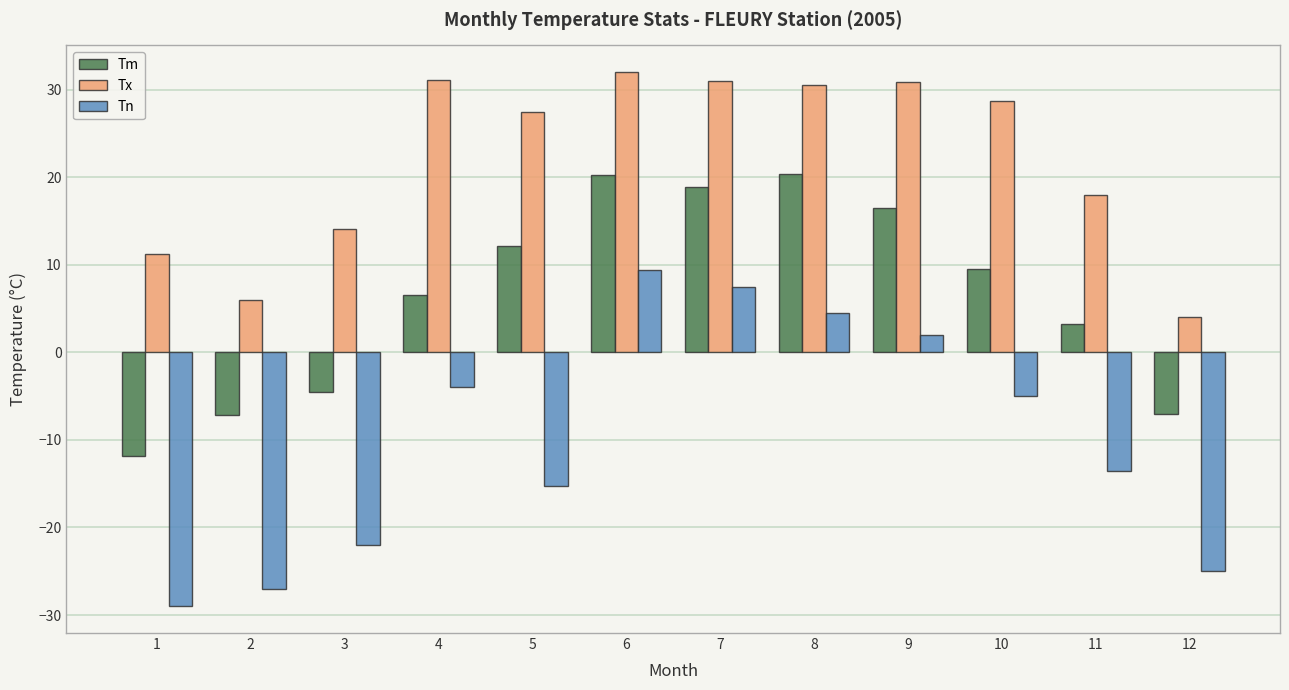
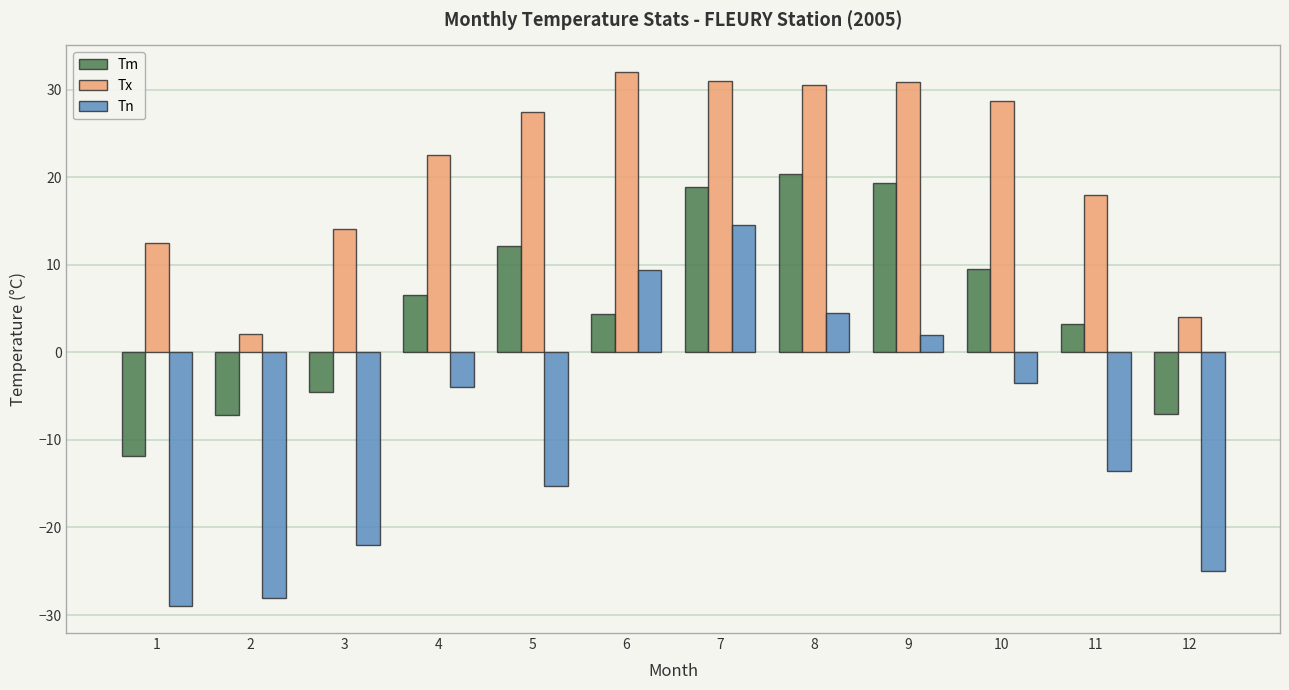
  {
    "Tm": {
      "1": -12,
      "2": -7,
      "3": -5,
      "4": 7,
      "5": 12,
-     "6": 20,
+     "6": 4,
      "7": 19,
      "8": 20,
-     "9": 17,
+     "9": 19,
      "10": 10,
      "11": 3,
      "12": -7
    },
    "Tx": {
-     "1": 11,
-     "2": 6,
+     "1": 13,
+     "2": 2,
      "3": 14,
-     "4": 31,
+     "4": 23,
      "5": 28,
      "6": 32,
      "7": 31,
      "8": 31,
      "9": 31,
      "10": 29,
      "11": 18,
      "12": 4
    },
    "Tn": {
      "1": -29,
-     "2": -27,
+     "2": -28,
      "3": -22,
      "4": -4,
      "5": -15,
      "6": 9,
-     "7": 8,
+     "7": 15,
      "8": 5,
      "9": 2,
-     "10": -5,
+     "10": -4,
      "11": -14,
      "12": -25
    }
  }
